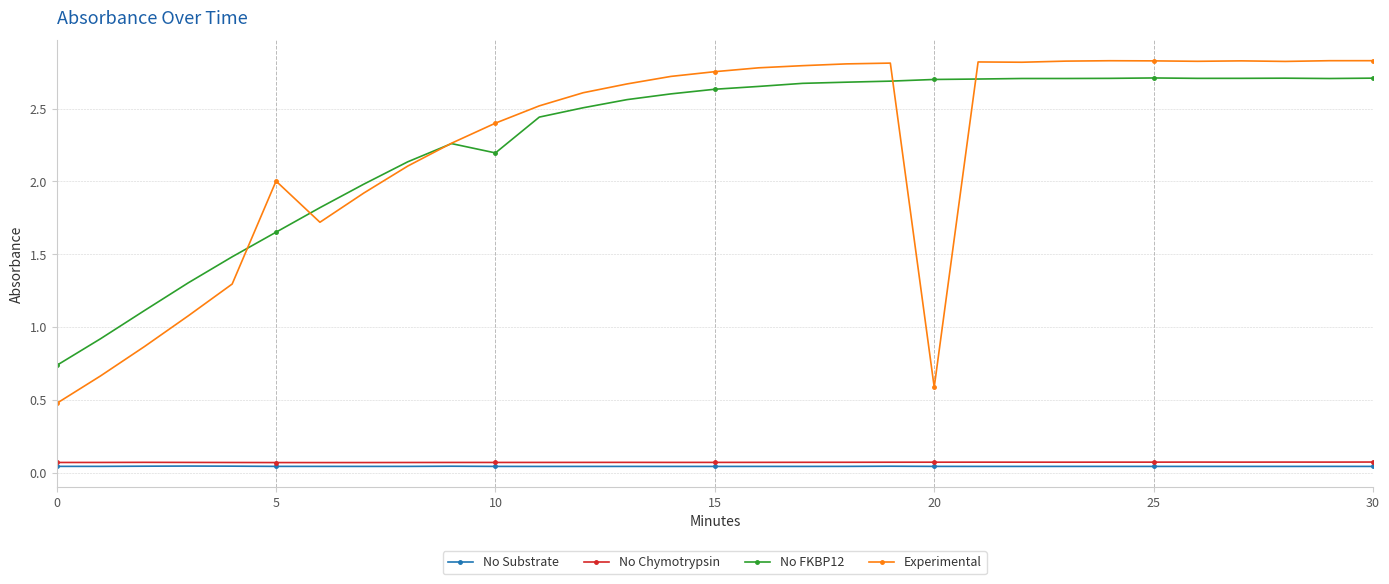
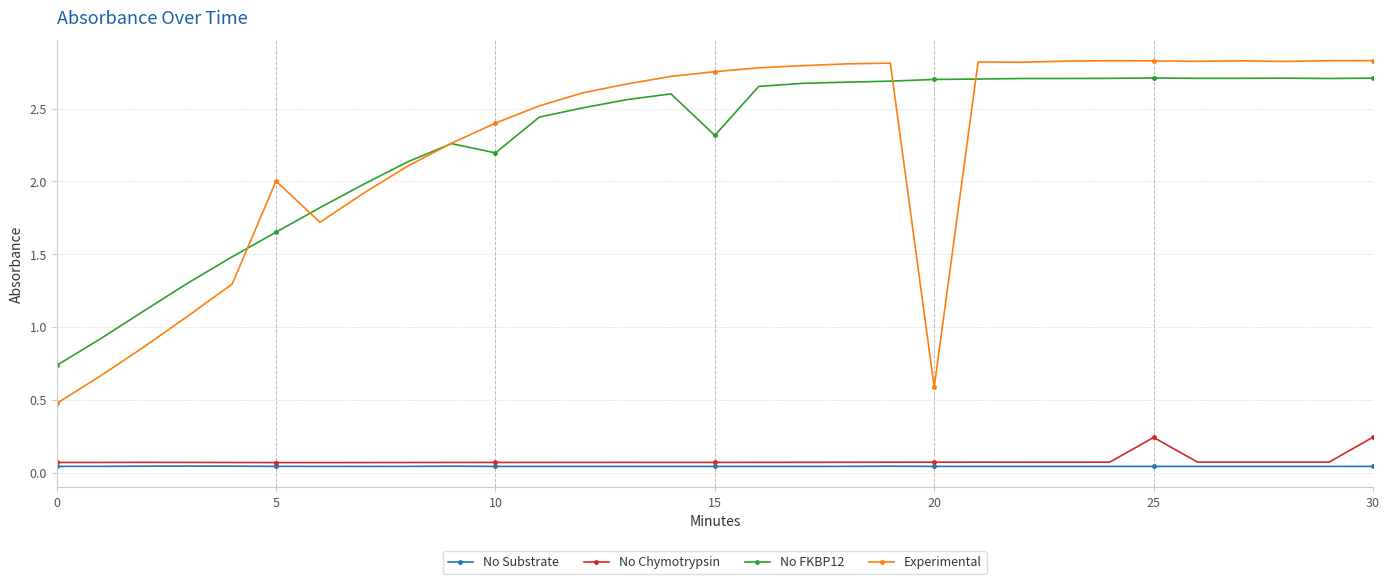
  {
    "No Substrate": {
      "0": 0.04,
      "5": 0.04,
      "10": 0.04,
      "15": 0.04,
      "20": 0.04,
      "25": 0.04,
      "30": 0.04
    },
    "No Chymotrypsin": {
      "0": 0.07,
      "5": 0.07,
      "10": 0.07,
      "15": 0.07,
      "20": 0.07,
-     "25": 0.07,
-     "30": 0.07
+     "25": 0.24,
+     "30": 0.24
    },
    "No FKBP12": {
      "0": 0.74,
      "5": 1.65,
      "10": 2.20,
-     "15": 2.63,
+     "15": 2.32,
      "20": 2.70,
      "25": 2.71,
      "30": 2.71
    },
    "Experimental": {
      "0": 0.48,
      "5": 2.00,
      "10": 2.40,
      "15": 2.75,
      "20": 0.59,
      "25": 2.83,
      "30": 2.83
    }
  }
